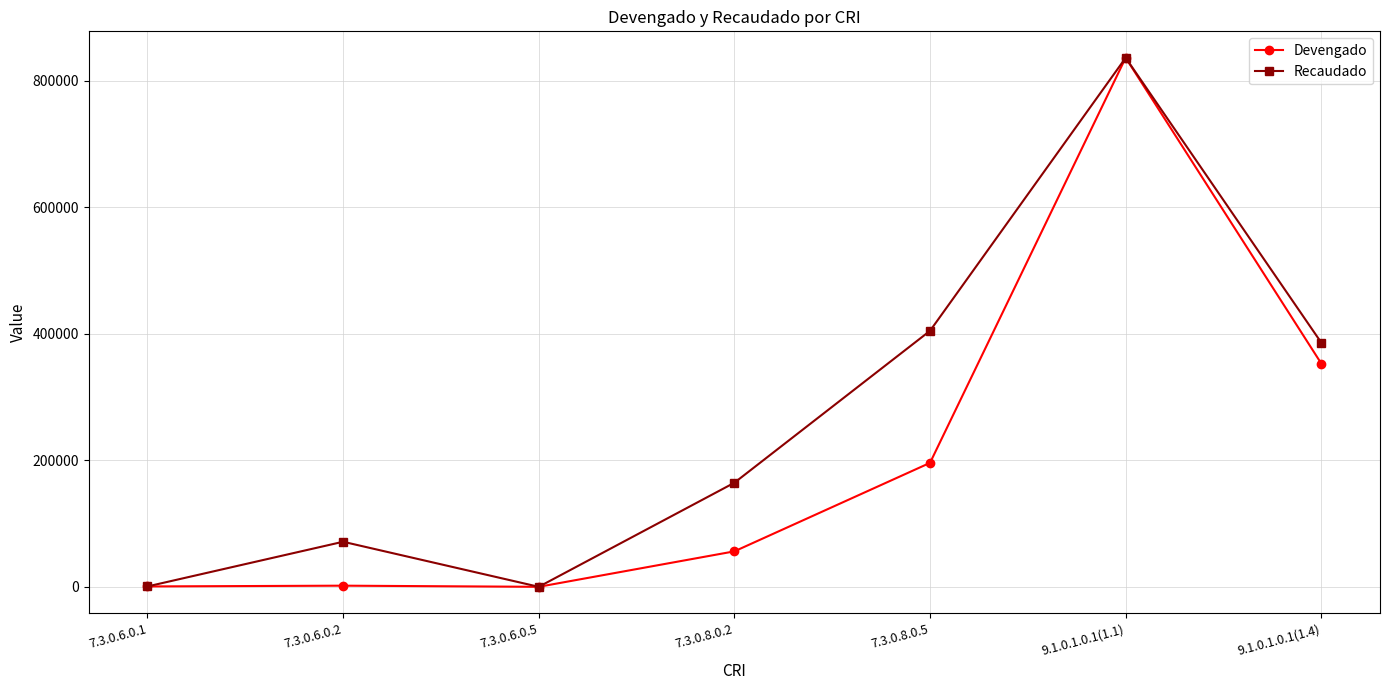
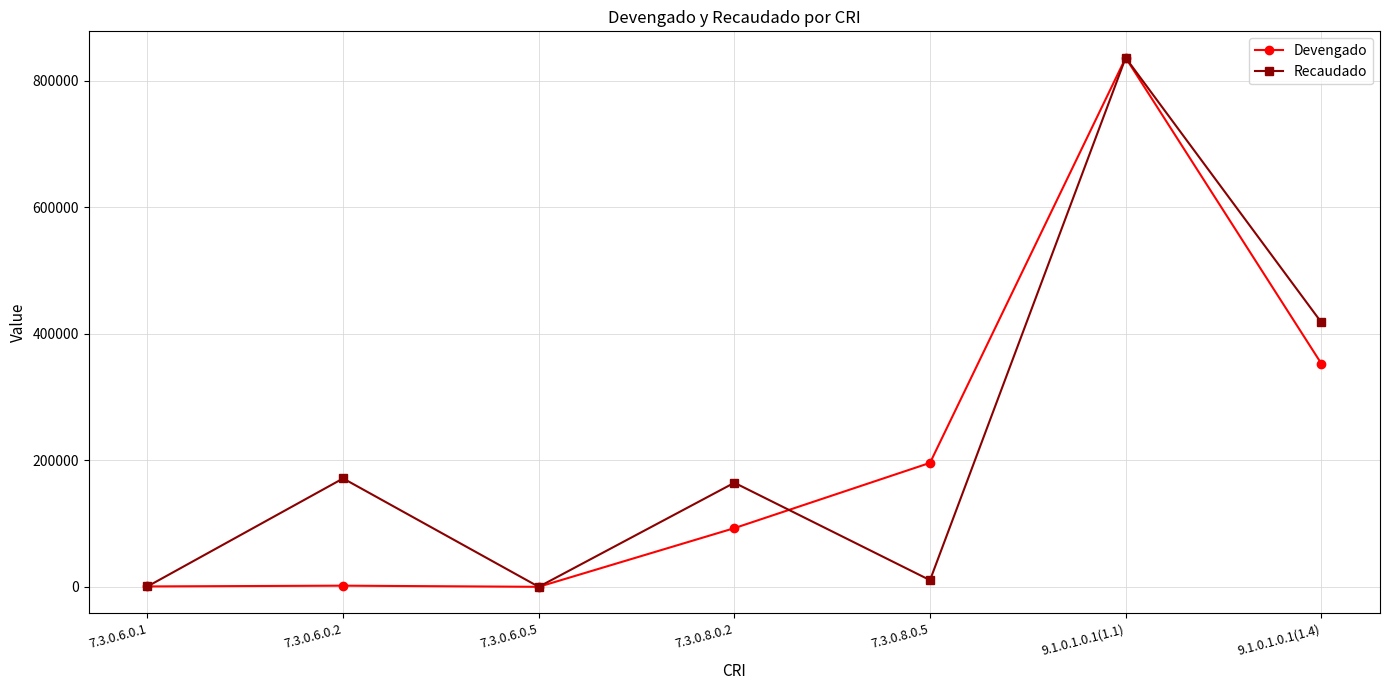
  {
    "Devengado": {
      "7.3.0.6.0.2": 0,
-     "7.3.0.8.0.2": 60000,
+     "7.3.0.8.0.2": 90000,
      "7.3.0.8.0.5": 200000,
      "9.1.0.1.0.1(1.4)": 350000
    },
    "Recaudado": {
-     "7.3.0.6.0.2": 70000,
+     "7.3.0.6.0.2": 170000,
      "7.3.0.8.0.2": 160000,
-     "7.3.0.8.0.5": 400000,
-     "9.1.0.1.0.1(1.4)": 390000
+     "7.3.0.8.0.5": 10000,
+     "9.1.0.1.0.1(1.4)": 420000
    }
  }
